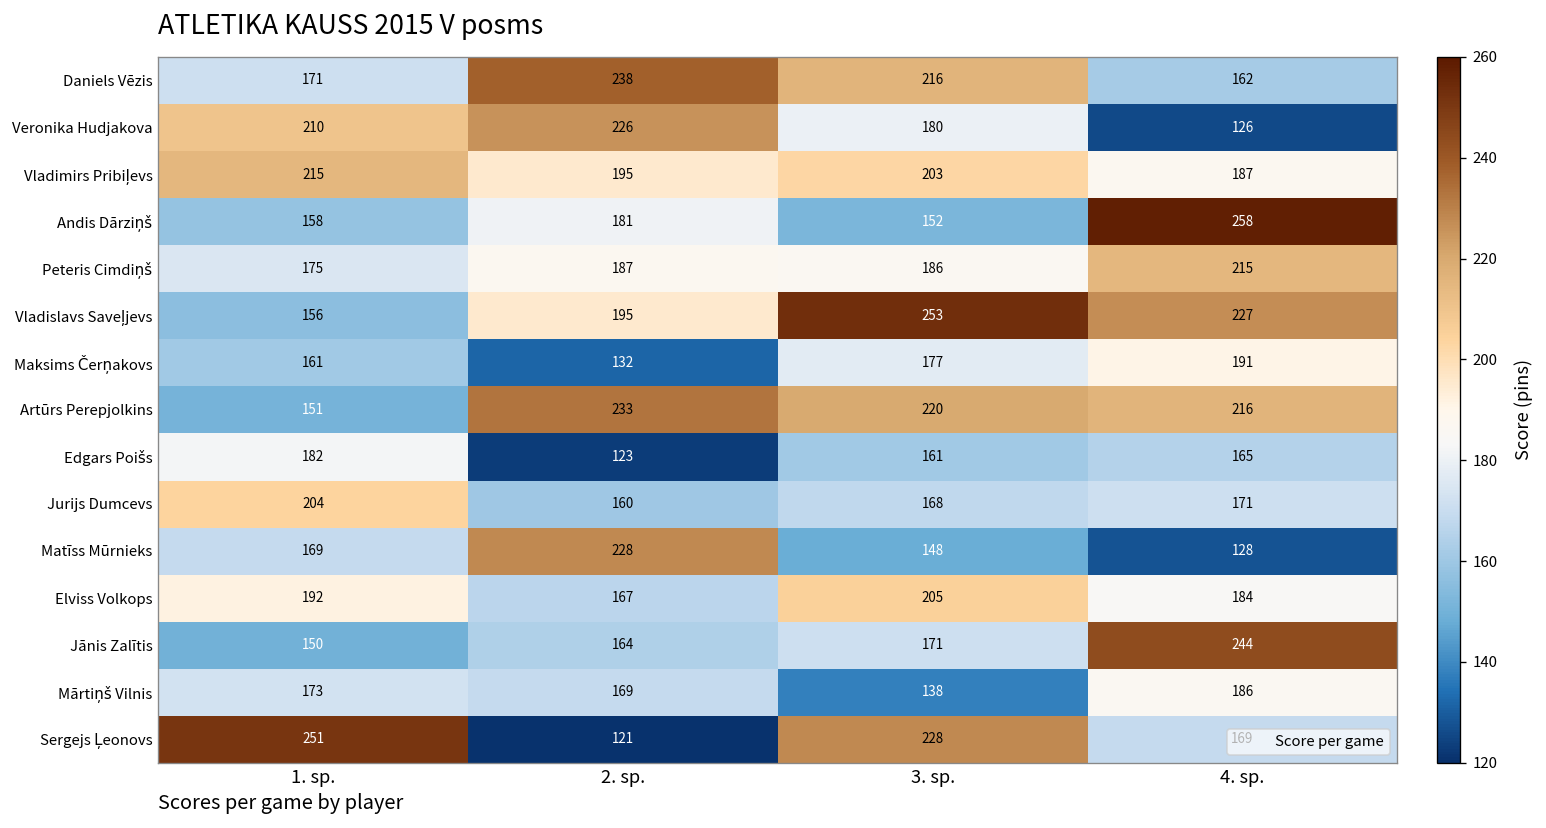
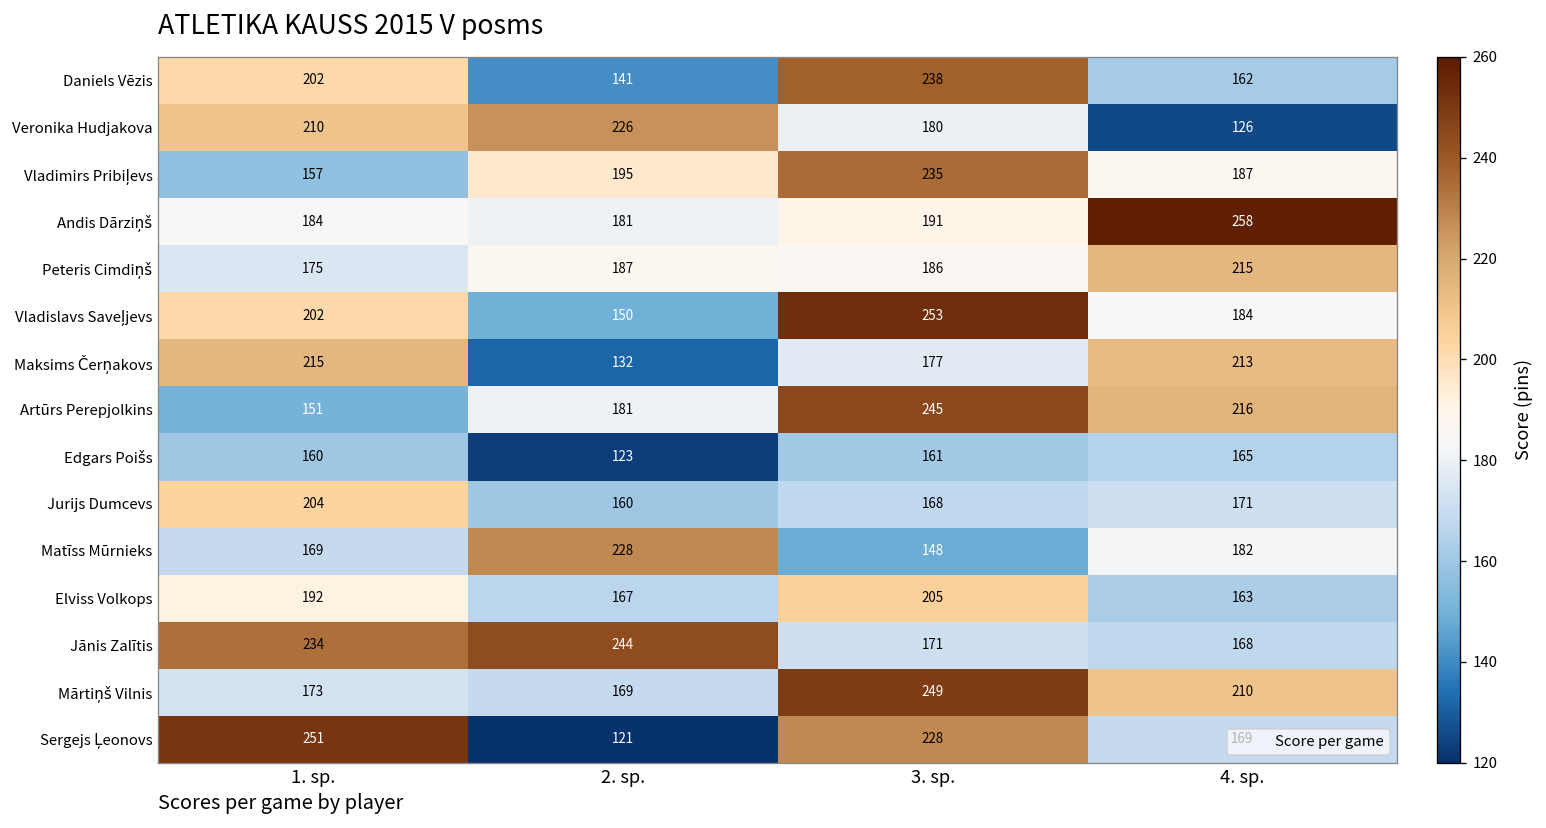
  {
    "Daniels Vēzis": {
-     "1. sp.": 171,
-     "2. sp.": 238,
-     "3. sp.": 216,
+     "1. sp.": 202,
+     "2. sp.": 141,
+     "3. sp.": 238,
      "4. sp.": 162
    },
    "Veronika Hudjakova": {
      "1. sp.": 210,
      "2. sp.": 226,
      "3. sp.": 180,
      "4. sp.": 126
    },
    "Vladimirs Pribiļevs": {
-     "1. sp.": 215,
+     "1. sp.": 157,
      "2. sp.": 195,
-     "3. sp.": 203,
+     "3. sp.": 235,
      "4. sp.": 187
    },
    "Andis Dārziņš": {
-     "1. sp.": 158,
+     "1. sp.": 184,
      "2. sp.": 181,
-     "3. sp.": 152,
+     "3. sp.": 191,
      "4. sp.": 258
    },
    "Peteris Cimdiņš": {
      "1. sp.": 175,
      "2. sp.": 187,
      "3. sp.": 186,
      "4. sp.": 215
    },
    "Vladislavs Saveļjevs": {
-     "1. sp.": 156,
-     "2. sp.": 195,
+     "1. sp.": 202,
+     "2. sp.": 150,
      "3. sp.": 253,
-     "4. sp.": 227
+     "4. sp.": 184
    },
    "Maksims Čerņakovs": {
-     "1. sp.": 161,
+     "1. sp.": 215,
      "2. sp.": 132,
      "3. sp.": 177,
-     "4. sp.": 191
+     "4. sp.": 213
    },
    "Artūrs Perepjolkins": {
      "1. sp.": 151,
-     "2. sp.": 233,
-     "3. sp.": 220,
+     "2. sp.": 181,
+     "3. sp.": 245,
      "4. sp.": 216
    },
    "Edgars Poišs": {
-     "1. sp.": 182,
+     "1. sp.": 160,
      "2. sp.": 123,
      "3. sp.": 161,
      "4. sp.": 165
    },
    "Jurijs Dumcevs": {
      "1. sp.": 204,
      "2. sp.": 160,
      "3. sp.": 168,
      "4. sp.": 171
    },
    "Matīss Mūrnieks": {
      "1. sp.": 169,
      "2. sp.": 228,
      "3. sp.": 148,
-     "4. sp.": 128
+     "4. sp.": 182
    },
    "Elviss Volkops": {
      "1. sp.": 192,
      "2. sp.": 167,
      "3. sp.": 205,
-     "4. sp.": 184
+     "4. sp.": 163
    },
    "Jānis Zalītis": {
-     "1. sp.": 150,
-     "2. sp.": 164,
+     "1. sp.": 234,
+     "2. sp.": 244,
      "3. sp.": 171,
-     "4. sp.": 244
+     "4. sp.": 168
    },
    "Mārtiņš Vilnis": {
      "1. sp.": 173,
      "2. sp.": 169,
-     "3. sp.": 138,
-     "4. sp.": 186
+     "3. sp.": 249,
+     "4. sp.": 210
    },
    "Sergejs Ļeonovs": {
      "1. sp.": 251,
      "2. sp.": 121,
      "3. sp.": 228
    }
  }
